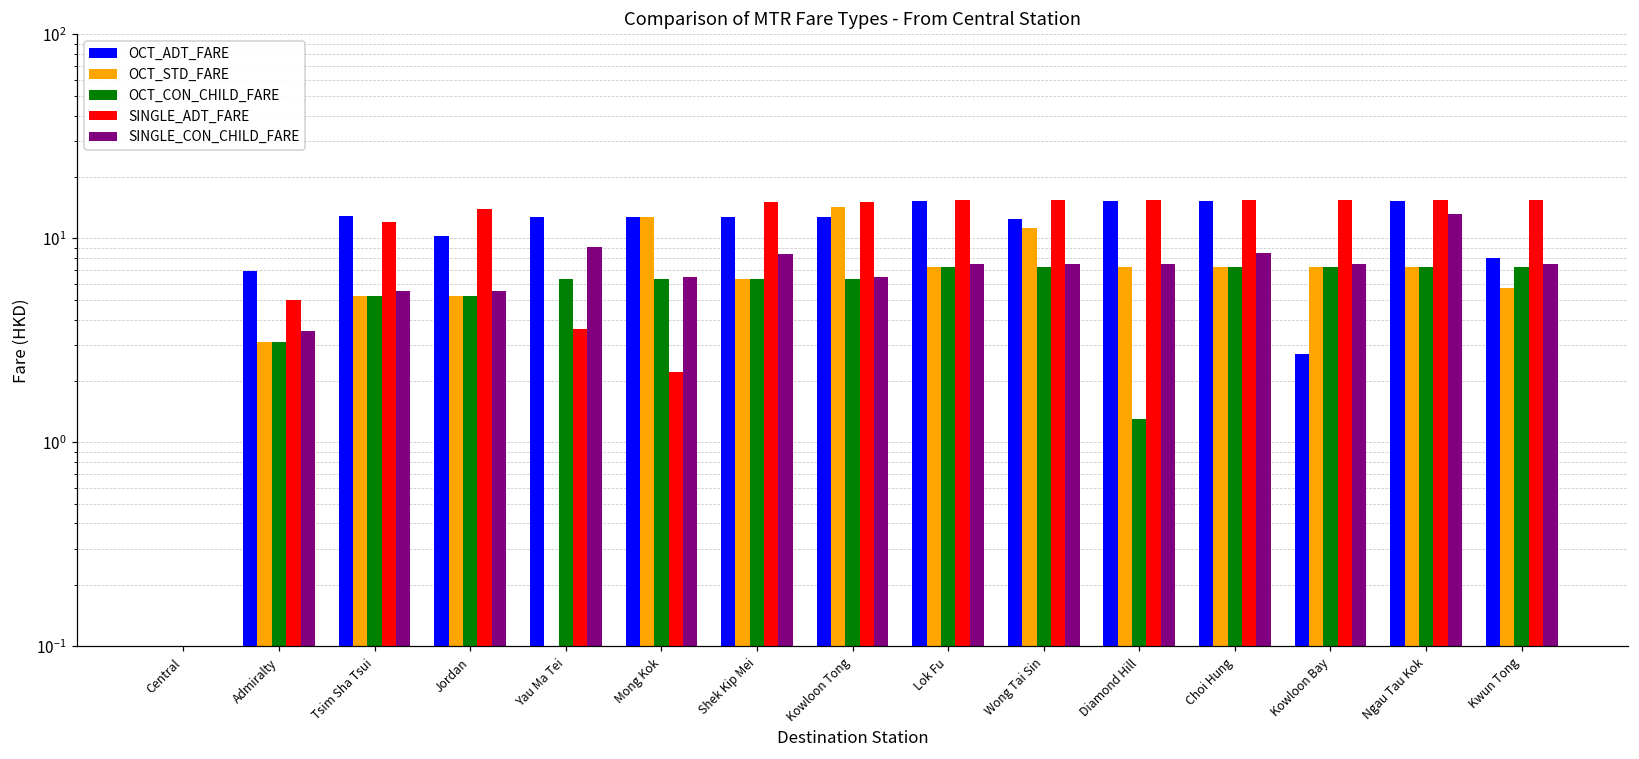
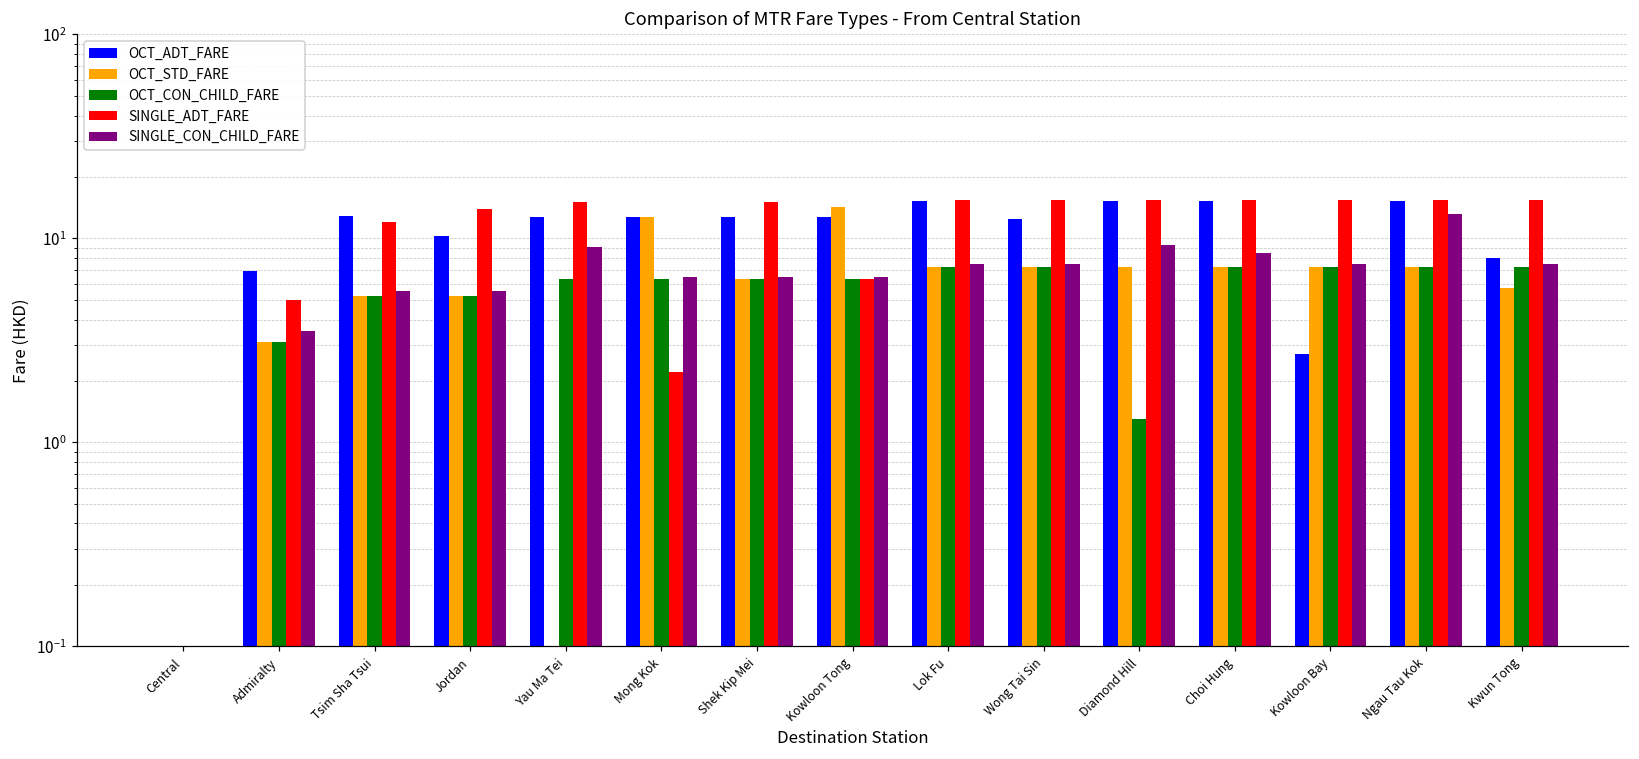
  {
    "OCT_ADT_FARE": {
      "Admiralty": 6.9,
      "Tsim Sha Tsui": 13,
      "Jordan": 10,
      "Yau Ma Tei": 13,
      "Mong Kok": 13,
      "Shek Kip Mei": 13,
      "Kowloon Tong": 13,
      "Lok Fu": 15,
      "Wong Tai Sin": 12,
      "Diamond Hill": 15,
      "Choi Hung": 15,
      "Kowloon Bay": 2.7,
      "Ngau Tau Kok": 15,
      "Kwun Tong": 8.0
    },
    "OCT_STD_FARE": {
      "Admiralty": 3.1,
      "Tsim Sha Tsui": 5.2,
      "Jordan": 5.2,
      "Yau Ma Tei": 0.1,
      "Mong Kok": 13,
      "Shek Kip Mei": 6.3,
      "Kowloon Tong": 14,
      "Lok Fu": 7.2,
-     "Wong Tai Sin": 11,
+     "Wong Tai Sin": 7.2,
      "Diamond Hill": 7.2,
      "Choi Hung": 7.2,
      "Kowloon Bay": 7.2,
      "Ngau Tau Kok": 7.2,
      "Kwun Tong": 5.7
    },
    "OCT_CON_CHILD_FARE": {
      "Admiralty": 3.1,
      "Tsim Sha Tsui": 5.2,
      "Jordan": 5.2,
      "Yau Ma Tei": 6.3,
      "Mong Kok": 6.3,
      "Shek Kip Mei": 6.3,
      "Kowloon Tong": 6.3,
      "Lok Fu": 7.2,
      "Wong Tai Sin": 7.2,
      "Diamond Hill": 1.3,
      "Choi Hung": 7.2,
      "Kowloon Bay": 7.2,
      "Ngau Tau Kok": 7.2,
      "Kwun Tong": 7.2
    },
    "SINGLE_ADT_FARE": {
      "Admiralty": 5.0,
      "Tsim Sha Tsui": 12,
      "Jordan": 14,
-     "Yau Ma Tei": 3.6,
+     "Yau Ma Tei": 15,
      "Mong Kok": 2.2,
      "Shek Kip Mei": 15,
-     "Kowloon Tong": 15,
+     "Kowloon Tong": 6.3,
      "Lok Fu": 16,
      "Wong Tai Sin": 16,
      "Diamond Hill": 16,
      "Choi Hung": 16,
      "Kowloon Bay": 16,
      "Ngau Tau Kok": 16,
      "Kwun Tong": 16
    },
    "SINGLE_CON_CHILD_FARE": {
      "Admiralty": 3.5,
      "Tsim Sha Tsui": 5.5,
      "Jordan": 5.5,
      "Yau Ma Tei": 9,
      "Mong Kok": 6.5,
-     "Shek Kip Mei": 8,
+     "Shek Kip Mei": 6.5,
      "Kowloon Tong": 6.5,
      "Lok Fu": 7.5,
      "Wong Tai Sin": 7.5,
-     "Diamond Hill": 7.5,
+     "Diamond Hill": 9,
      "Choi Hung": 9,
      "Kowloon Bay": 7.5,
      "Ngau Tau Kok": 13,
      "Kwun Tong": 7.5
    }
  }
